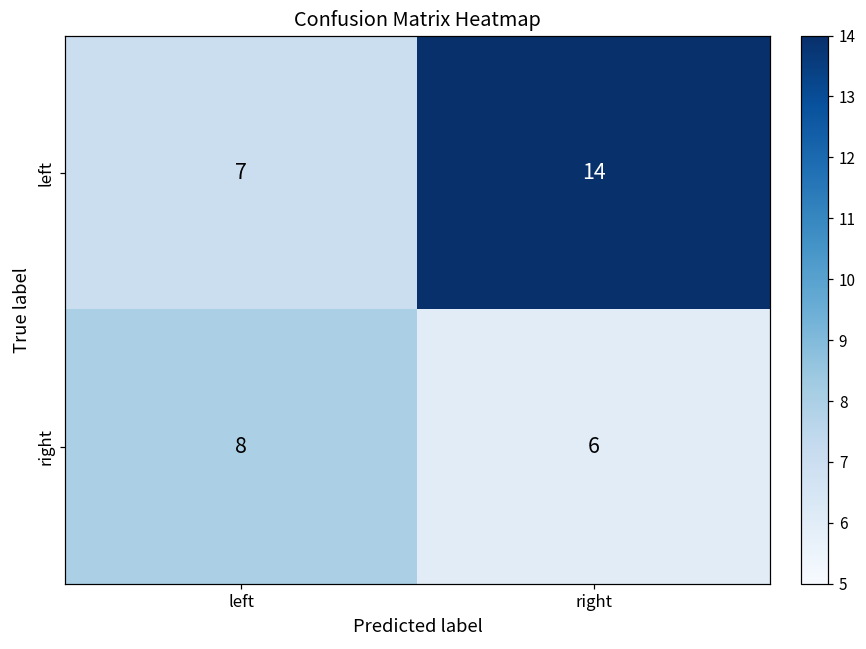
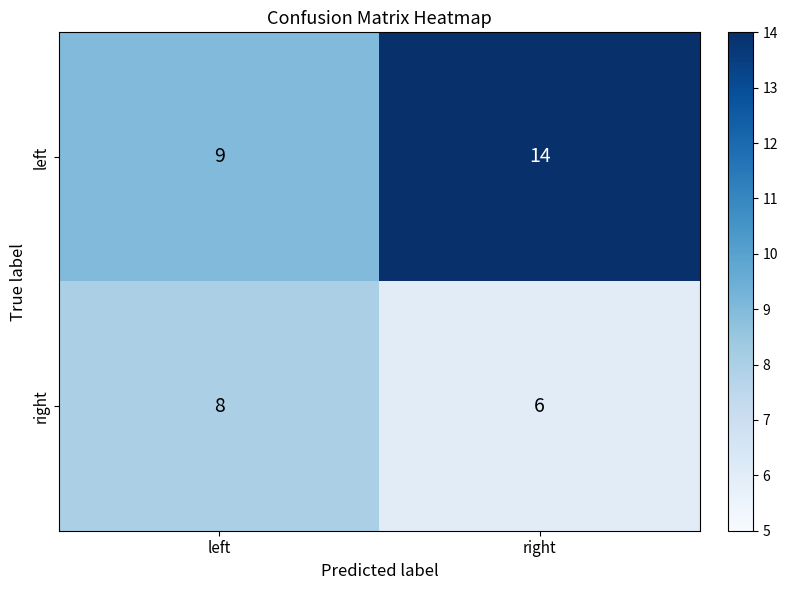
  {
    "left": {
-     "left": 7,
+     "left": 9,
      "right": 14
    },
    "right": {
      "left": 8,
      "right": 6
    }
  }
